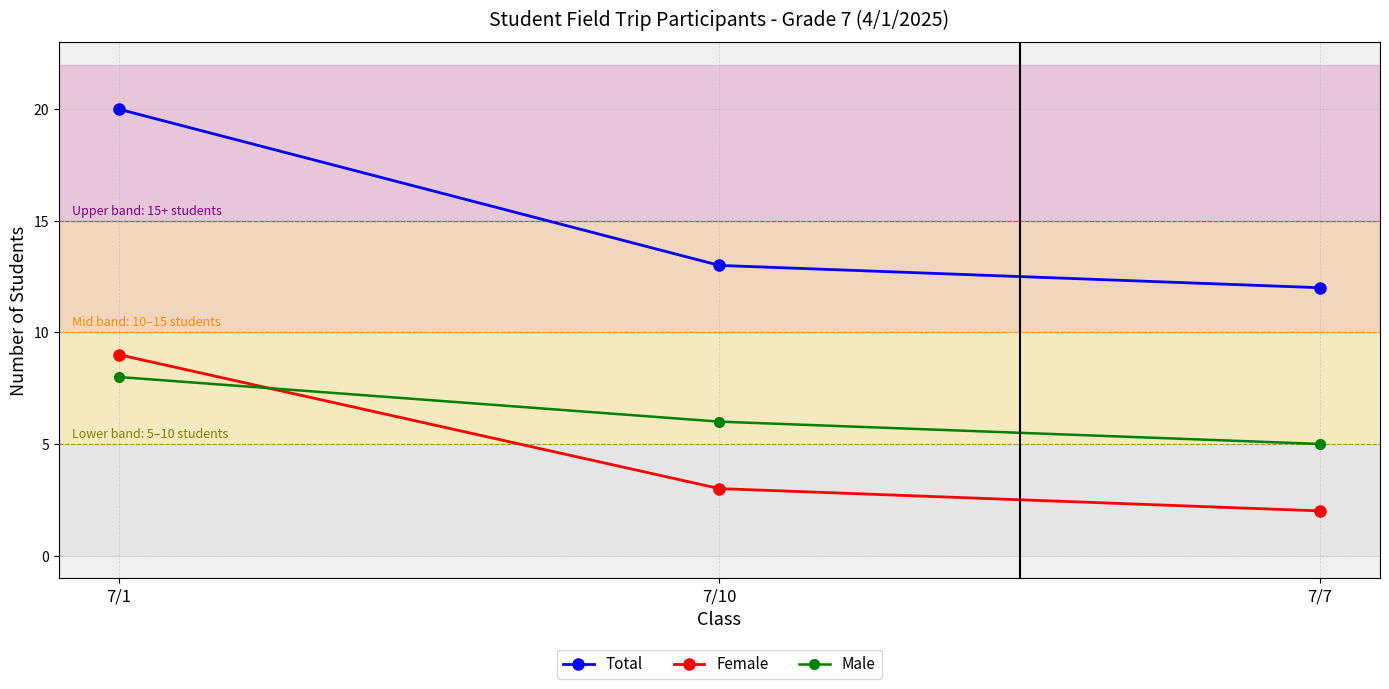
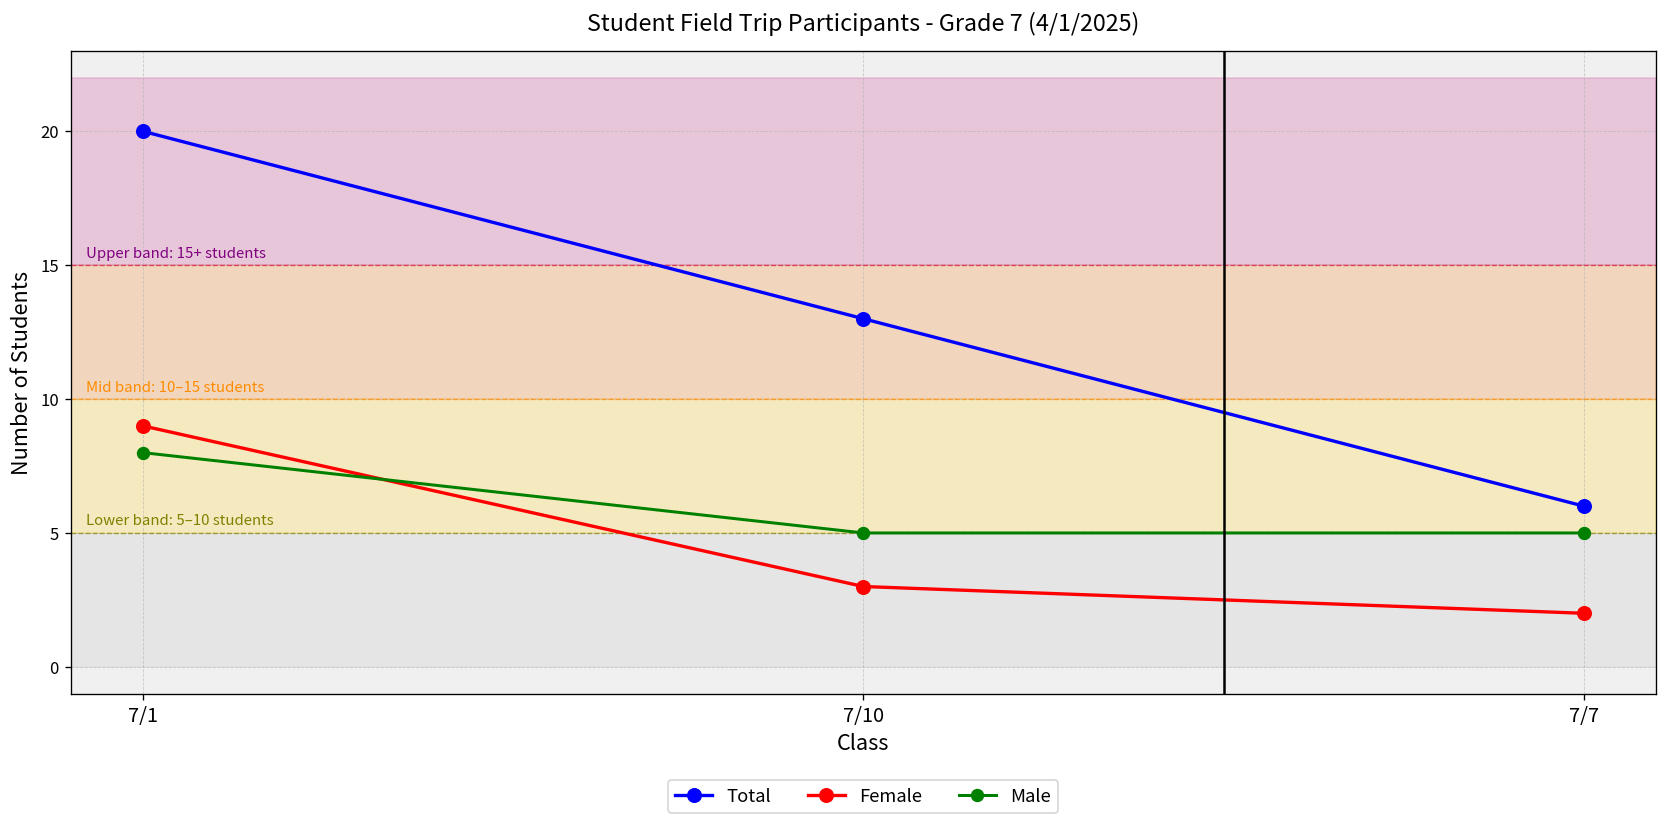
  {
    "Total": {
      "7/1": 20,
      "7/10": 13,
-     "7/7": 12
+     "7/7": 6
    },
    "Female": {
      "7/1": 9,
      "7/10": 3,
      "7/7": 2
    },
    "Male": {
      "7/1": 8,
-     "7/10": 6,
+     "7/10": 5,
      "7/7": 5
    }
  }
